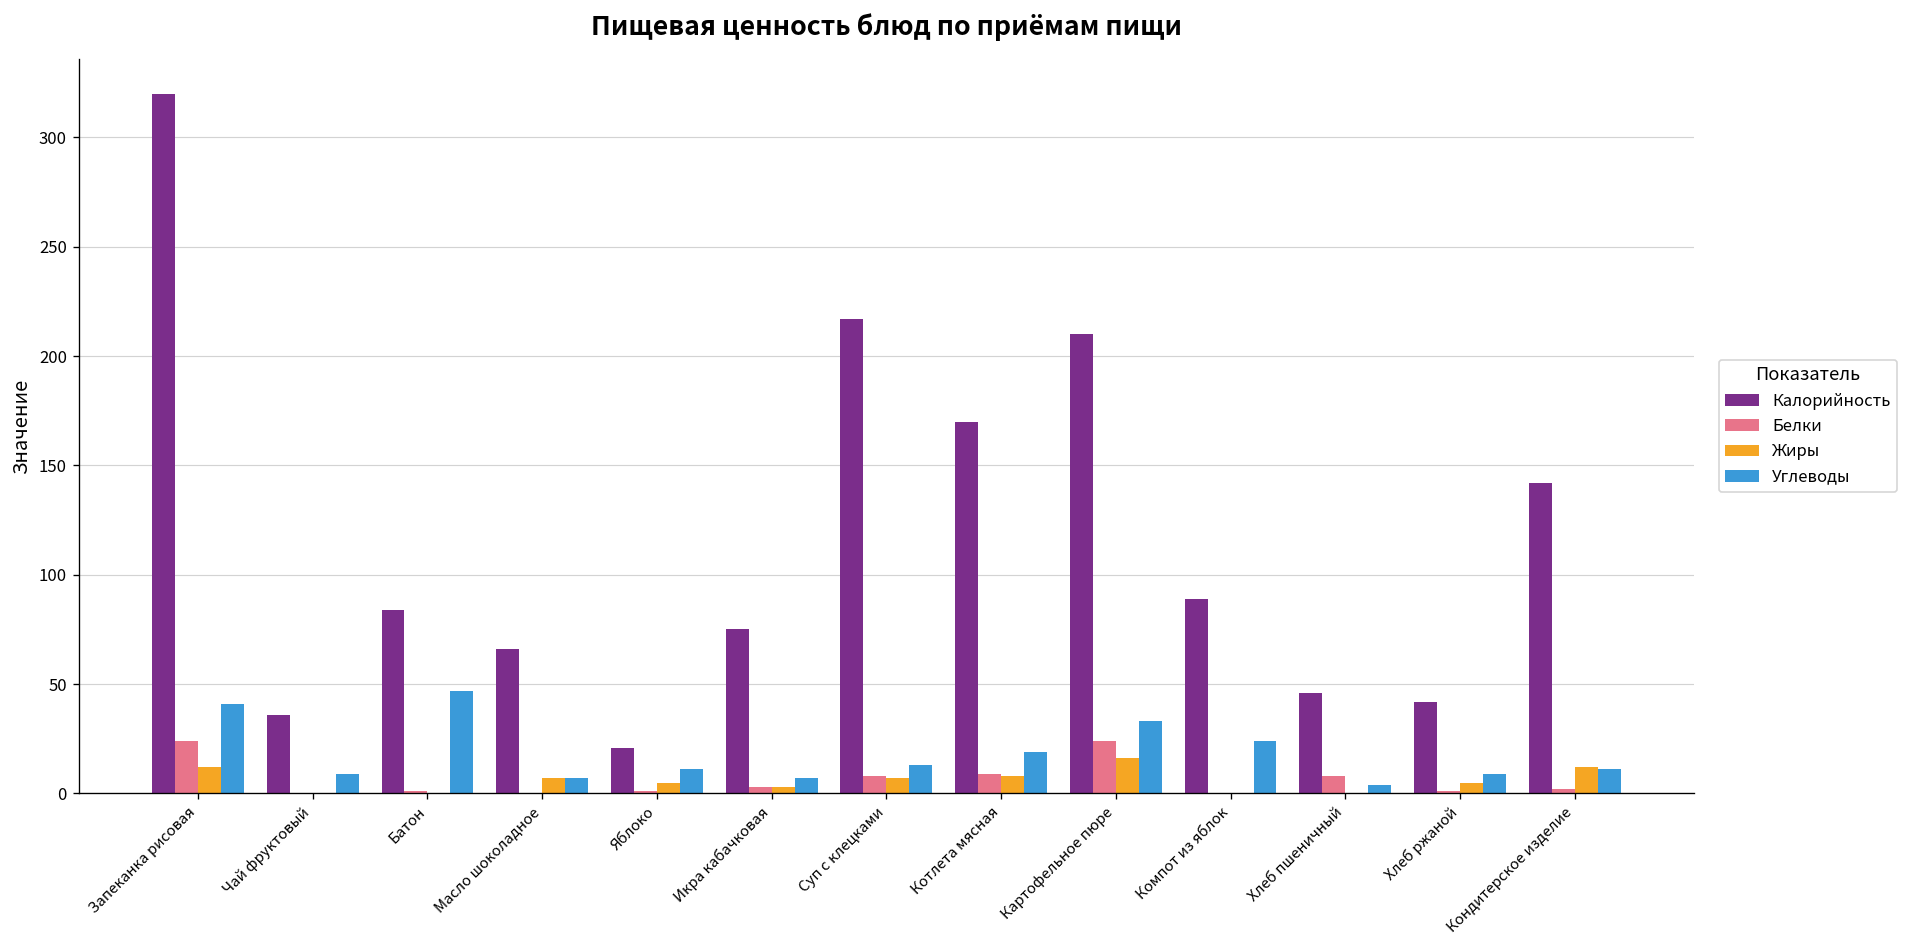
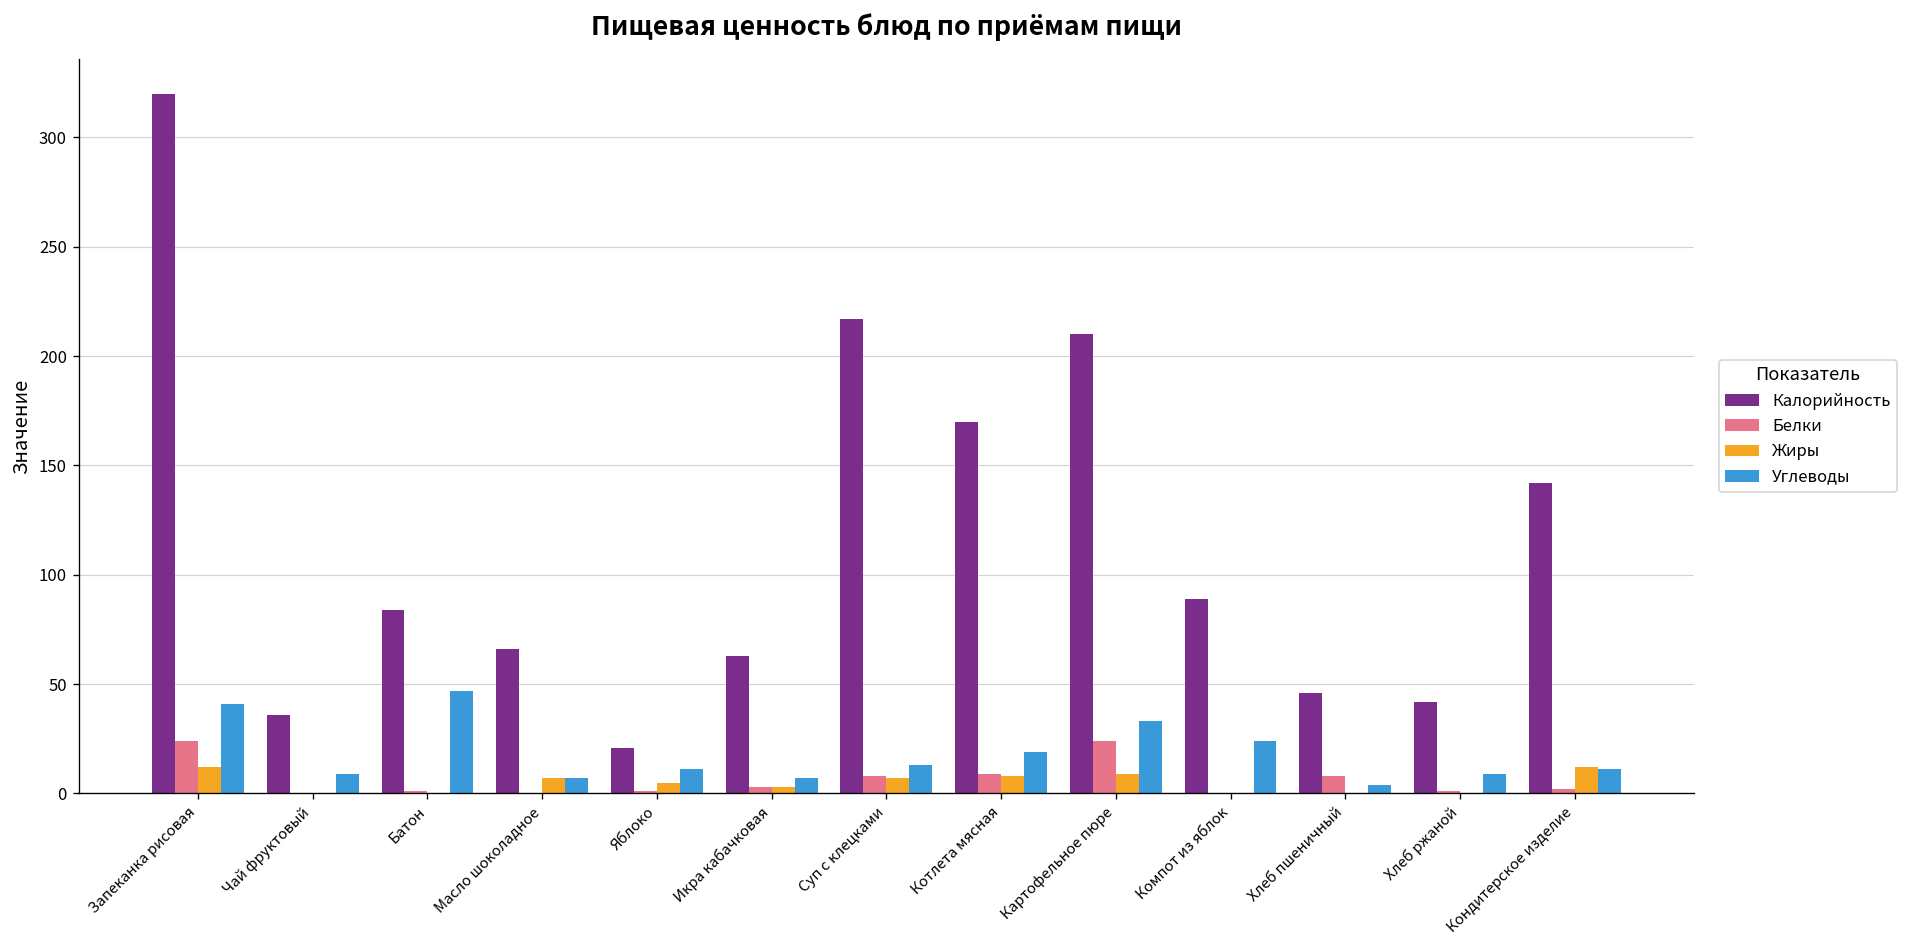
  {
    "Калорийность": {
      "Запеканка рисовая": 320,
      "Чай фруктовый": 36,
      "Батон": 84,
      "Масло шоколадное": 66,
      "Яблоко": 21,
-     "Икра кабачковая": 75,
+     "Икра кабачковая": 63,
      "Суп с клецками": 217,
      "Котлета мясная": 170,
      "Картофельное пюре": 210,
      "Компот из яблок": 89,
      "Хлеб пшеничный": 46,
      "Хлеб ржаной": 42,
      "Кондитерское изделие": 142
    },
    "Белки": {
      "Запеканка рисовая": 24,
      "Чай фруктовый": 0,
      "Масло шоколадное": 0,
      "Икра кабачковая": 3,
      "Суп с клецками": 8,
      "Котлета мясная": 9,
      "Картофельное пюре": 24,
      "Компот из яблок": 0,
      "Хлеб пшеничный": 8,
      "Кондитерское изделие": 2
    },
    "Жиры": {
      "Запеканка рисовая": 12,
      "Чай фруктовый": 0,
      "Батон": 0,
      "Масло шоколадное": 7,
      "Яблоко": 5,
      "Икра кабачковая": 3,
      "Суп с клецками": 7,
      "Котлета мясная": 8,
-     "Картофельное пюре": 16,
+     "Картофельное пюре": 9,
      "Компот из яблок": 0,
      "Хлеб пшеничный": 0,
-     "Хлеб ржаной": 5,
+     "Хлеб ржаной": 0,
      "Кондитерское изделие": 12
    },
    "Углеводы": {
      "Запеканка рисовая": 41,
      "Чай фруктовый": 9,
      "Батон": 47,
      "Масло шоколадное": 7,
      "Яблоко": 11,
      "Икра кабачковая": 7,
      "Суп с клецками": 13,
      "Котлета мясная": 19,
      "Картофельное пюре": 33,
      "Компот из яблок": 24,
      "Хлеб пшеничный": 4,
      "Хлеб ржаной": 9,
      "Кондитерское изделие": 11
    }
  }
